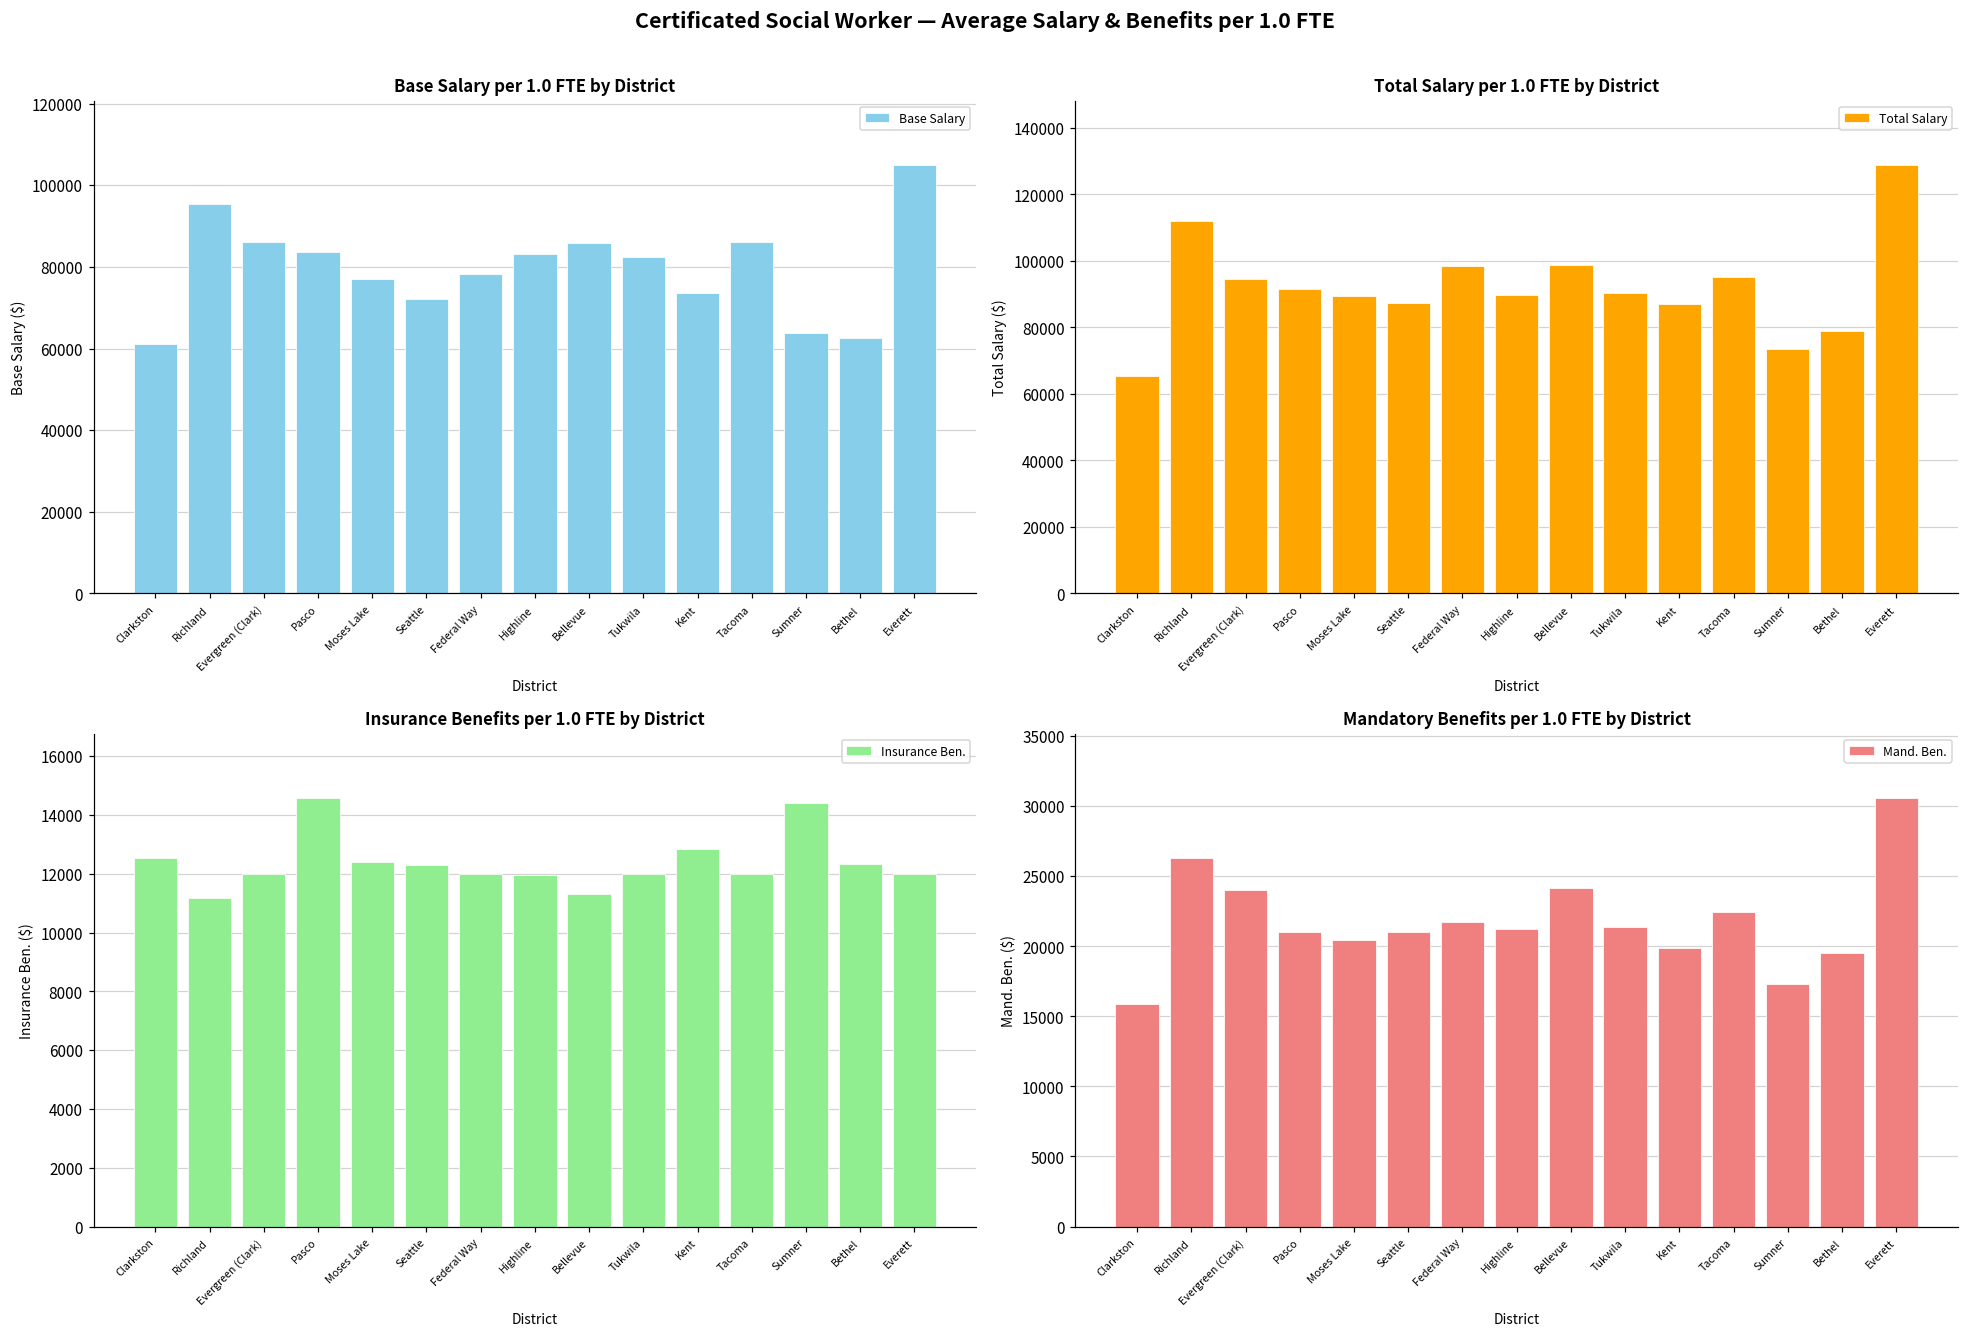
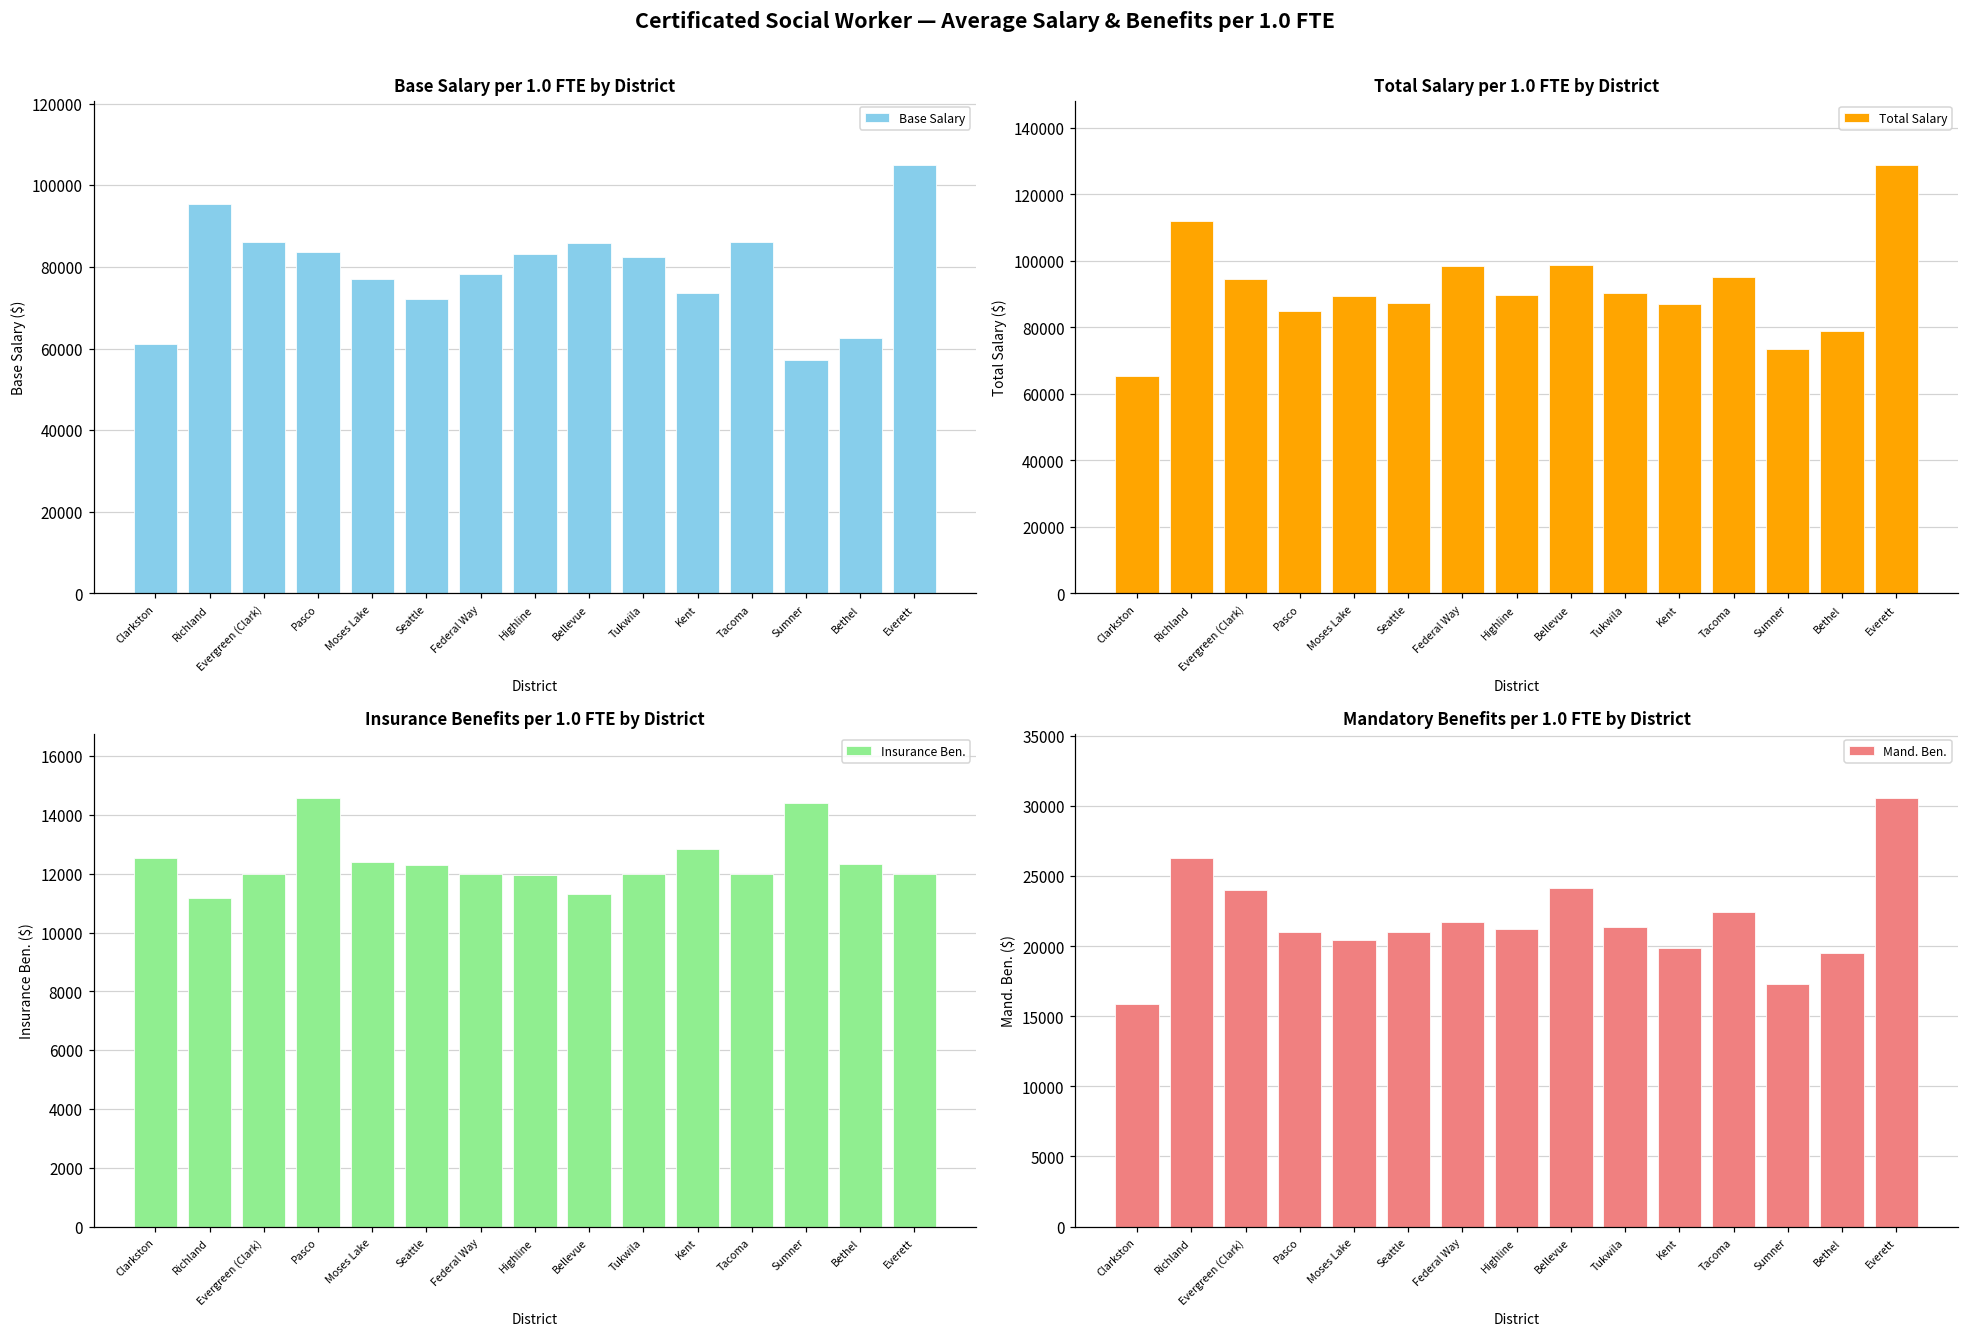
  {
    "Base Salary per 1.0 FTE by District": {
      "Clarkston": 61000,
      "Richland": 96000,
      "Evergreen (Clark)": 86000,
      "Pasco": 84000,
      "Moses Lake": 77000,
      "Seattle": 72000,
      "Federal Way": 78000,
      "Highline": 83000,
      "Bellevue": 86000,
      "Tukwila": 83000,
      "Kent": 74000,
      "Tacoma": 86000,
-     "Sumner": 64000,
+     "Sumner": 57000,
      "Bethel": 63000,
      "Everett": 105000
    },
    "Total Salary per 1.0 FTE by District": {
      "Clarkston": 65000,
      "Richland": 112000,
      "Evergreen (Clark)": 95000,
-     "Pasco": 91000,
+     "Pasco": 85000,
      "Moses Lake": 89000,
      "Seattle": 87000,
      "Federal Way": 98000,
      "Highline": 90000,
      "Bellevue": 99000,
      "Tukwila": 90000,
      "Kent": 87000,
      "Tacoma": 95000,
      "Sumner": 74000,
      "Bethel": 79000,
      "Everett": 129000
    },
    "Insurance Benefits per 1.0 FTE by District": {
      "Clarkston": 12500,
      "Richland": 11200,
      "Evergreen (Clark)": 12000,
      "Pasco": 14600,
      "Moses Lake": 12400,
      "Seattle": 12300,
      "Federal Way": 12000,
      "Highline": 11900,
      "Bellevue": 11300,
      "Tukwila": 12000,
      "Kent": 12800,
      "Tacoma": 12000,
      "Sumner": 14400,
      "Bethel": 12300,
      "Everett": 12000
    },
    "Mandatory Benefits per 1.0 FTE by District": {
      "Clarkston": 15900,
      "Richland": 26300,
      "Evergreen (Clark)": 24000,
      "Pasco": 21000,
      "Moses Lake": 20500,
      "Seattle": 21000,
      "Federal Way": 21700,
      "Highline": 21300,
      "Bellevue": 24100,
      "Tukwila": 21400,
      "Kent": 19900,
      "Tacoma": 22500,
      "Sumner": 17300,
      "Bethel": 19500,
      "Everett": 30600
    }
  }
